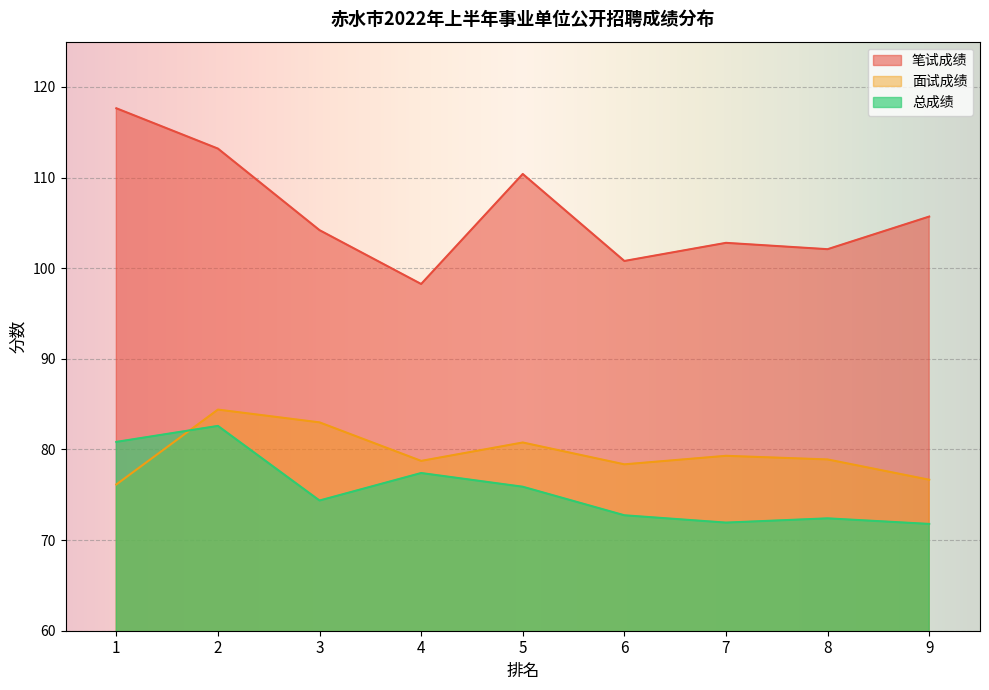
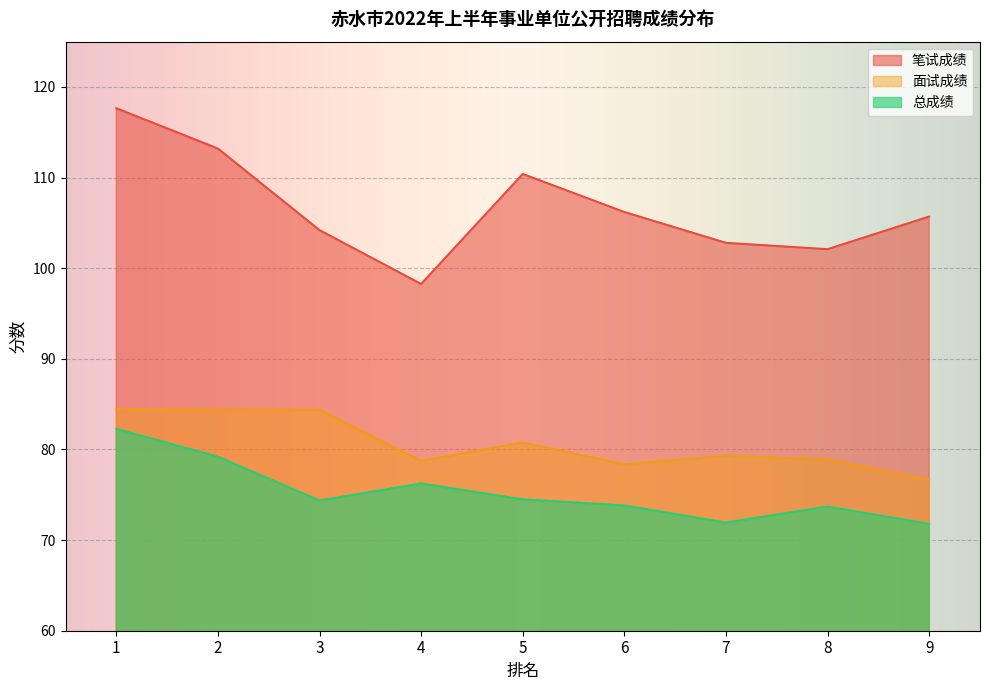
  {
    "笔试成绩": {
      "1": 118,
      "2": 113,
      "3": 104,
      "4": 98,
      "5": 110,
-     "6": 101,
+     "6": 106,
      "7": 103,
      "8": 102,
      "9": 106
    },
    "面试成绩": {
-     "1": 76,
+     "1": 84,
      "2": 84,
-     "3": 83,
+     "3": 84,
      "4": 79,
      "5": 81,
      "6": 78,
      "7": 79,
      "8": 79,
      "9": 77
    },
    "总成绩": {
-     "1": 81,
-     "2": 83,
+     "1": 82,
+     "2": 79,
      "3": 74,
-     "4": 77,
-     "5": 76,
-     "6": 73,
+     "4": 76,
+     "5": 74,
+     "6": 74,
      "7": 72,
-     "8": 72,
+     "8": 74,
      "9": 72
    }
  }
